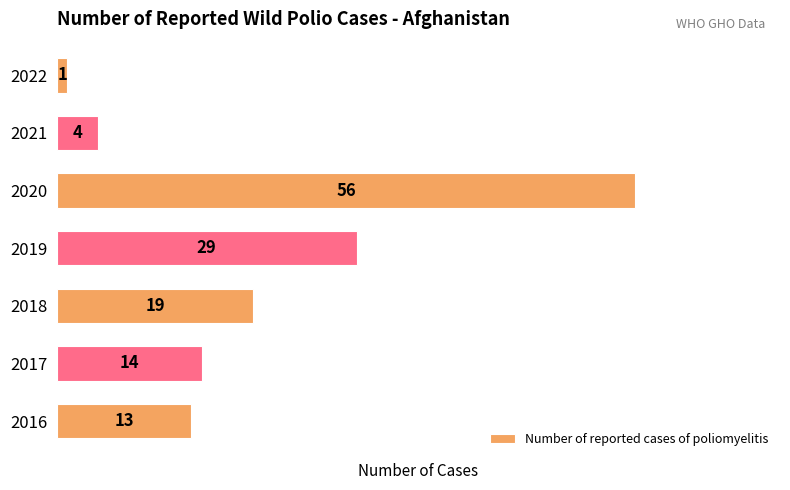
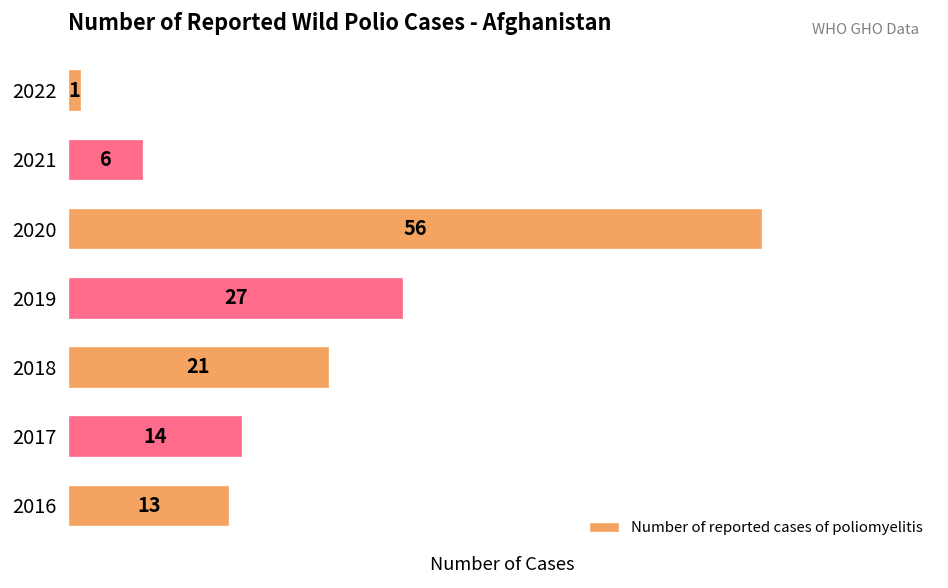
  {
    "2022": 1,
-   "2021": 4,
+   "2021": 6,
    "2020": 56,
-   "2019": 29,
-   "2018": 19,
+   "2019": 27,
+   "2018": 21,
    "2017": 14,
    "2016": 13
  }
